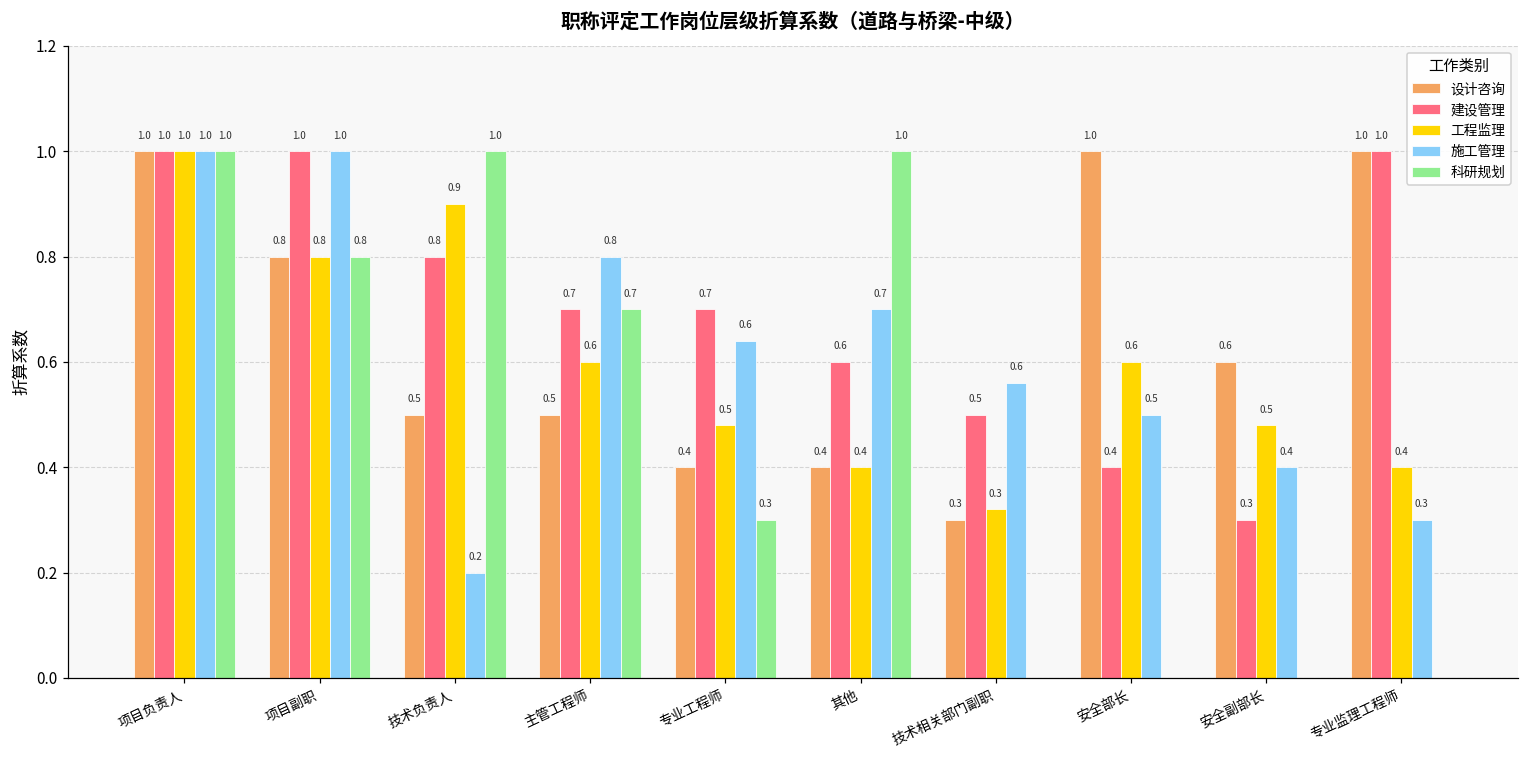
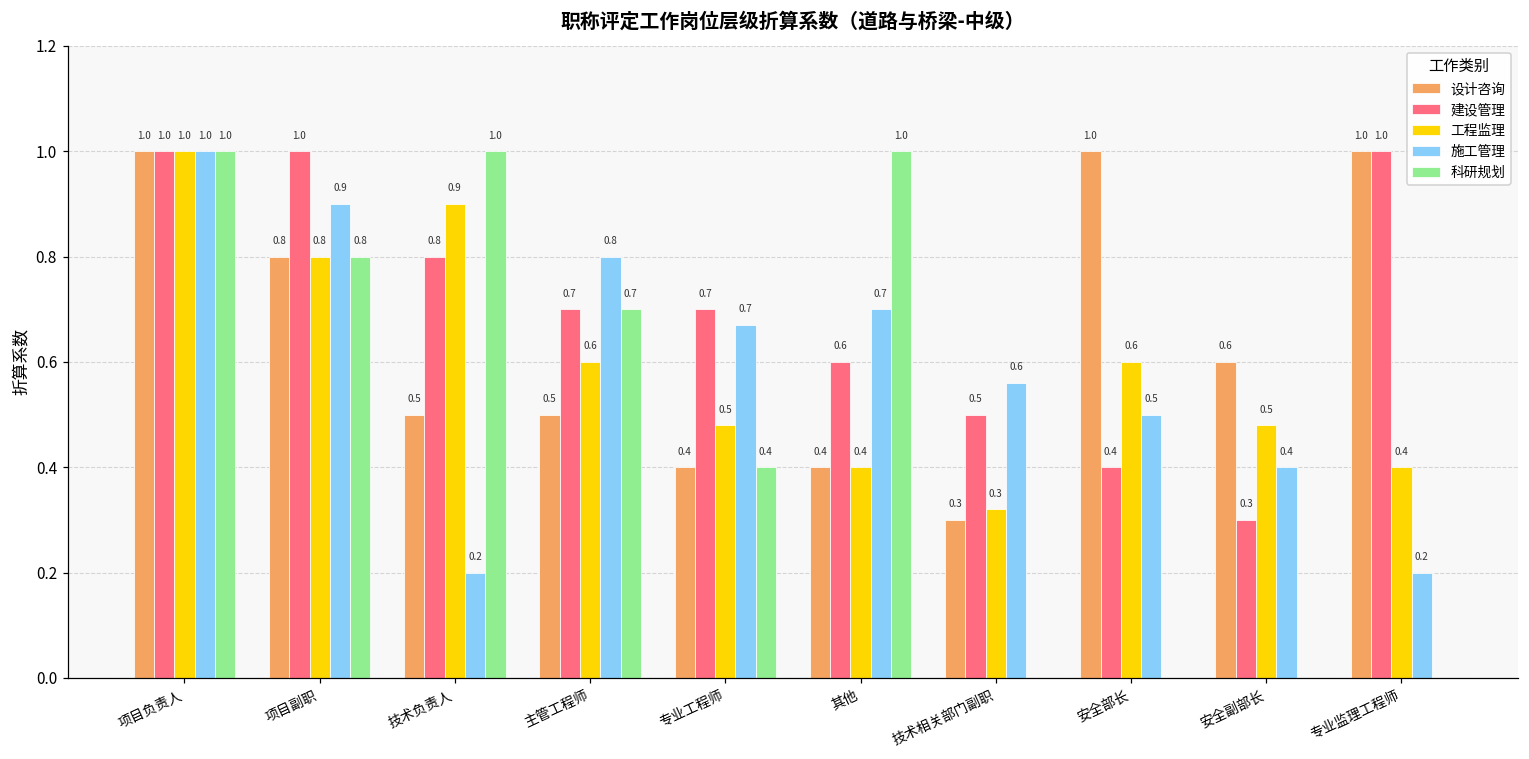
  {
    "设计咨询": {
      "项目负责人": 1.0,
      "项目副职": 0.8,
      "技术负责人": 0.5,
      "主管工程师": 0.5,
      "专业工程师": 0.4,
      "其他": 0.4,
      "技术相关部门副职": 0.3,
      "安全部长": 1.0,
      "安全副部长": 0.6,
      "专业监理工程师": 1.0
    },
    "建设管理": {
      "项目负责人": 1.0,
      "项目副职": 1.0,
      "技术负责人": 0.8,
      "主管工程师": 0.7,
      "专业工程师": 0.7,
      "其他": 0.6,
      "技术相关部门副职": 0.5,
      "安全部长": 0.4,
      "安全副部长": 0.3,
      "专业监理工程师": 1.0
    },
    "工程监理": {
      "项目负责人": 1.0,
      "项目副职": 0.8,
      "技术负责人": 0.9,
      "主管工程师": 0.6,
      "专业工程师": 0.5,
      "其他": 0.4,
      "技术相关部门副职": 0.3,
      "安全部长": 0.6,
      "安全副部长": 0.5,
      "专业监理工程师": 0.4
    },
    "施工管理": {
      "项目负责人": 1.0,
-     "项目副职": 1.0,
+     "项目副职": 0.9,
      "技术负责人": 0.2,
      "主管工程师": 0.8,
-     "专业工程师": 0.6,
+     "专业工程师": 0.7,
      "其他": 0.7,
      "技术相关部门副职": 0.6,
      "安全部长": 0.5,
      "安全副部长": 0.4,
-     "专业监理工程师": 0.3
+     "专业监理工程师": 0.2
    },
    "科研规划": {
      "项目负责人": 1.0,
      "项目副职": 0.8,
      "技术负责人": 1.0,
      "主管工程师": 0.7,
-     "专业工程师": 0.3,
+     "专业工程师": 0.4,
      "其他": 1.0
    }
  }
